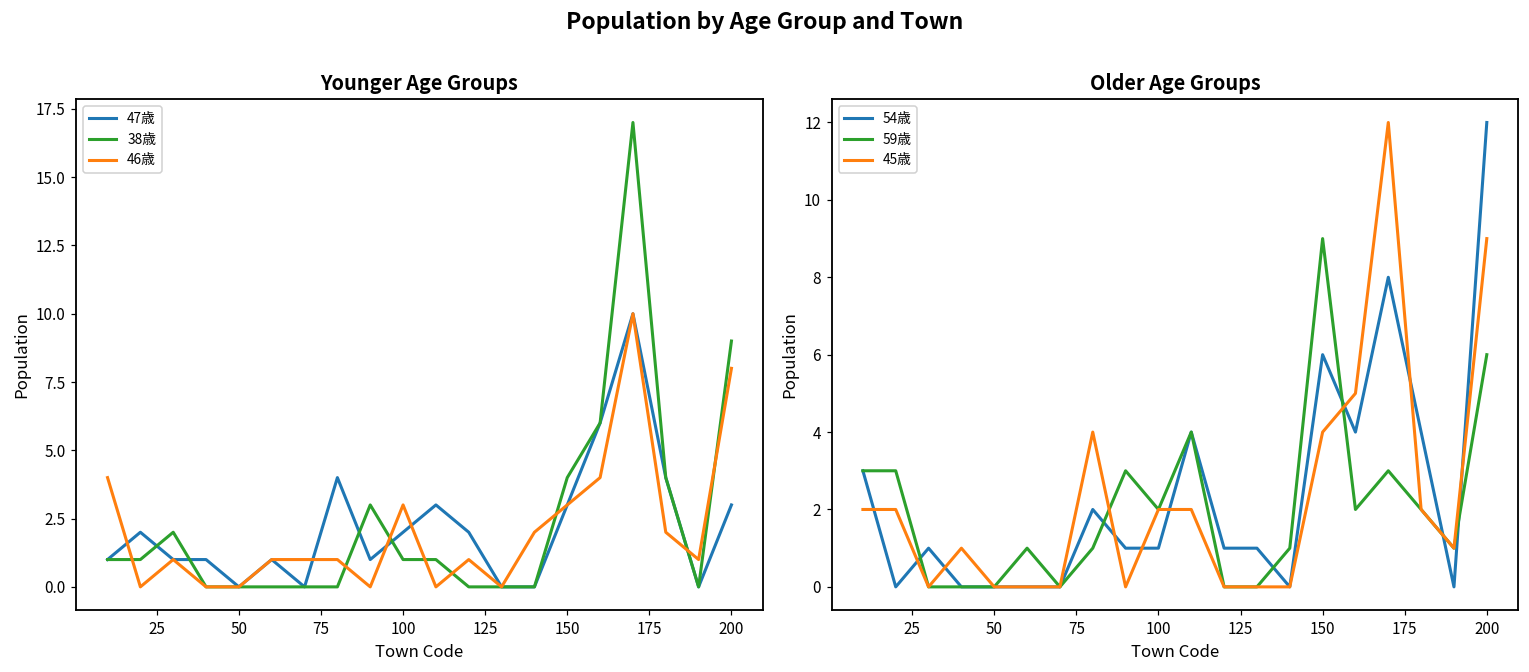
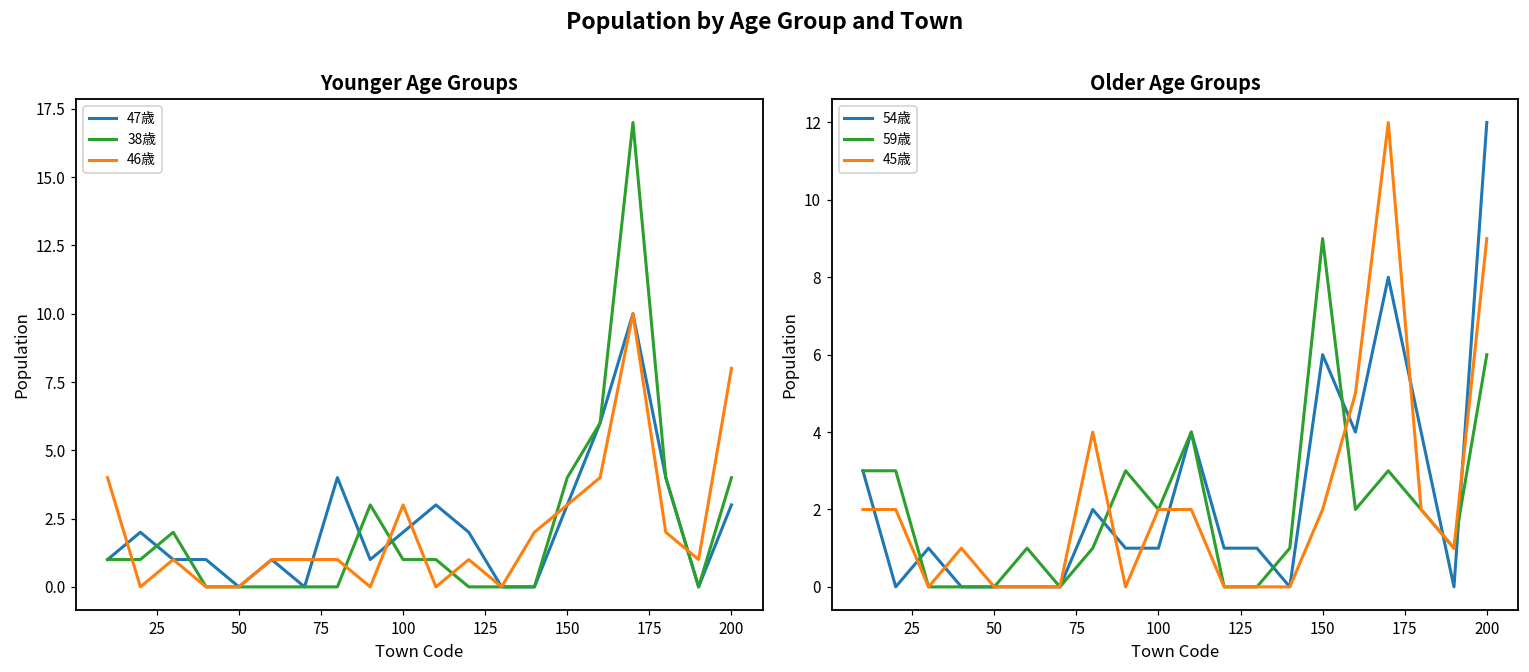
  {
    "Younger Age Groups": {
      "47歳": {
        "100": 2,
        "200": 3
      },
      "38歳": {
        "100": 1,
        "150": 4,
-       "200": 9
+       "200": 4
      },
      "46歳": {
        "100": 3,
        "200": 8
      }
    },
    "Older Age Groups": {
      "54歳": {
        "100": 1,
        "150": 6,
        "200": 12
      },
      "59歳": {
        "150": 9,
        "200": 6
      },
      "45歳": {
-       "150": 4,
+       "150": 2,
        "200": 9
      }
    }
  }
